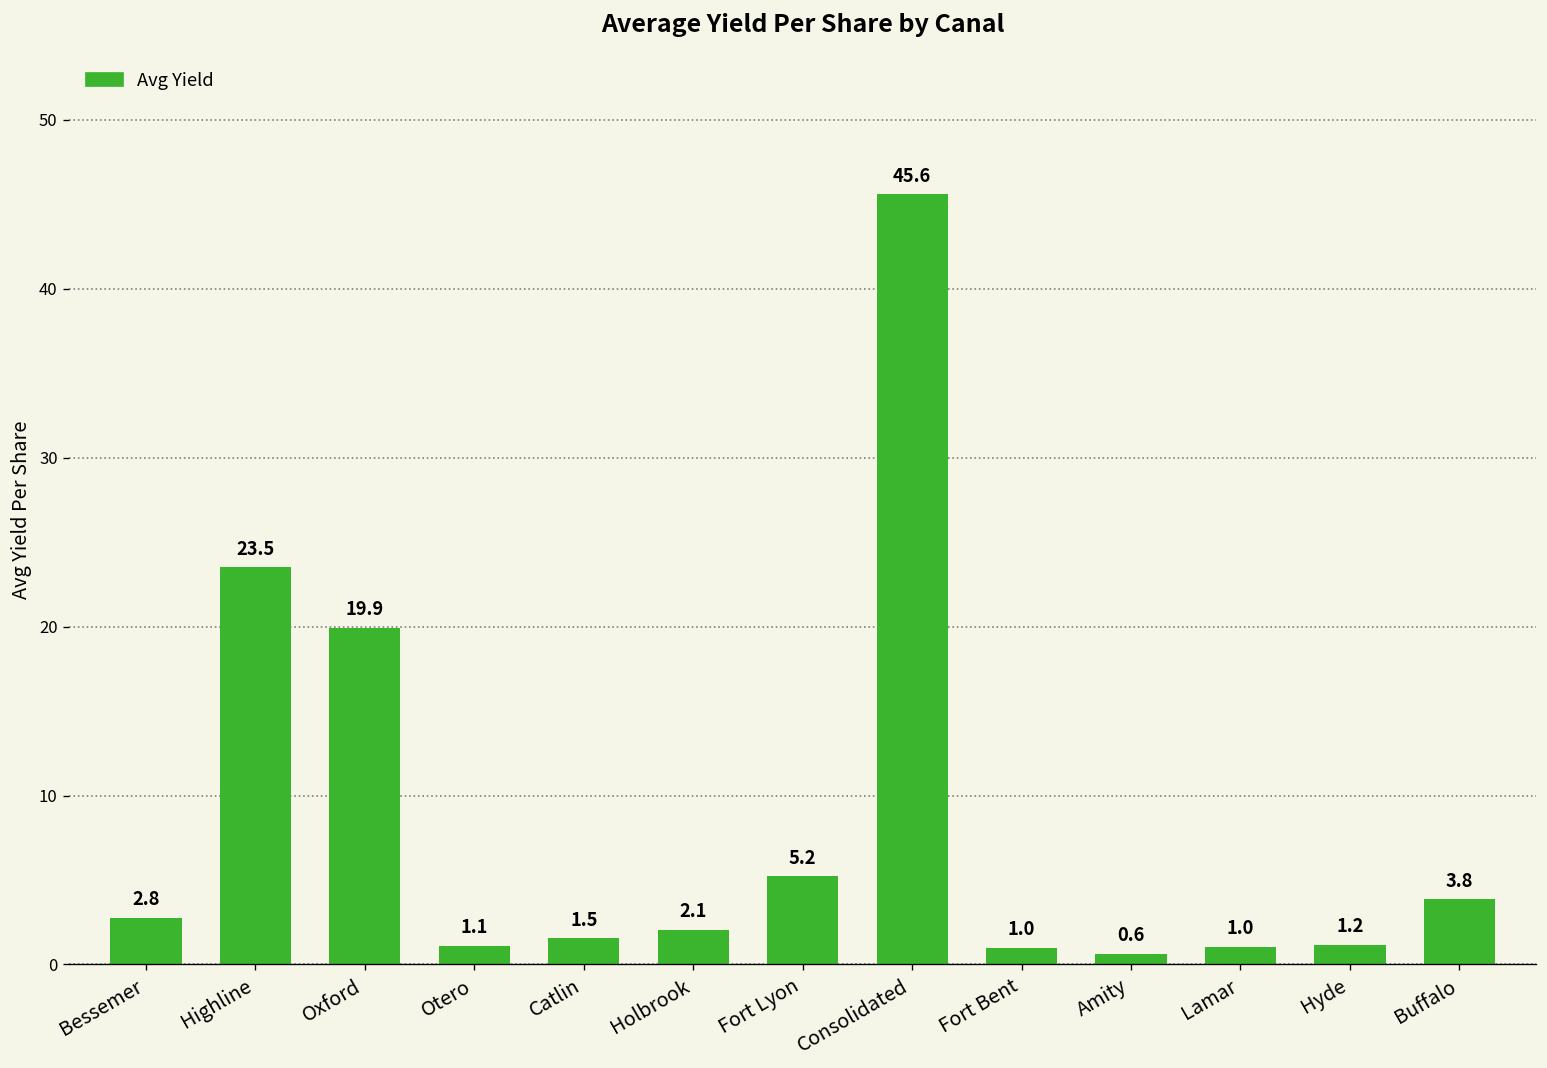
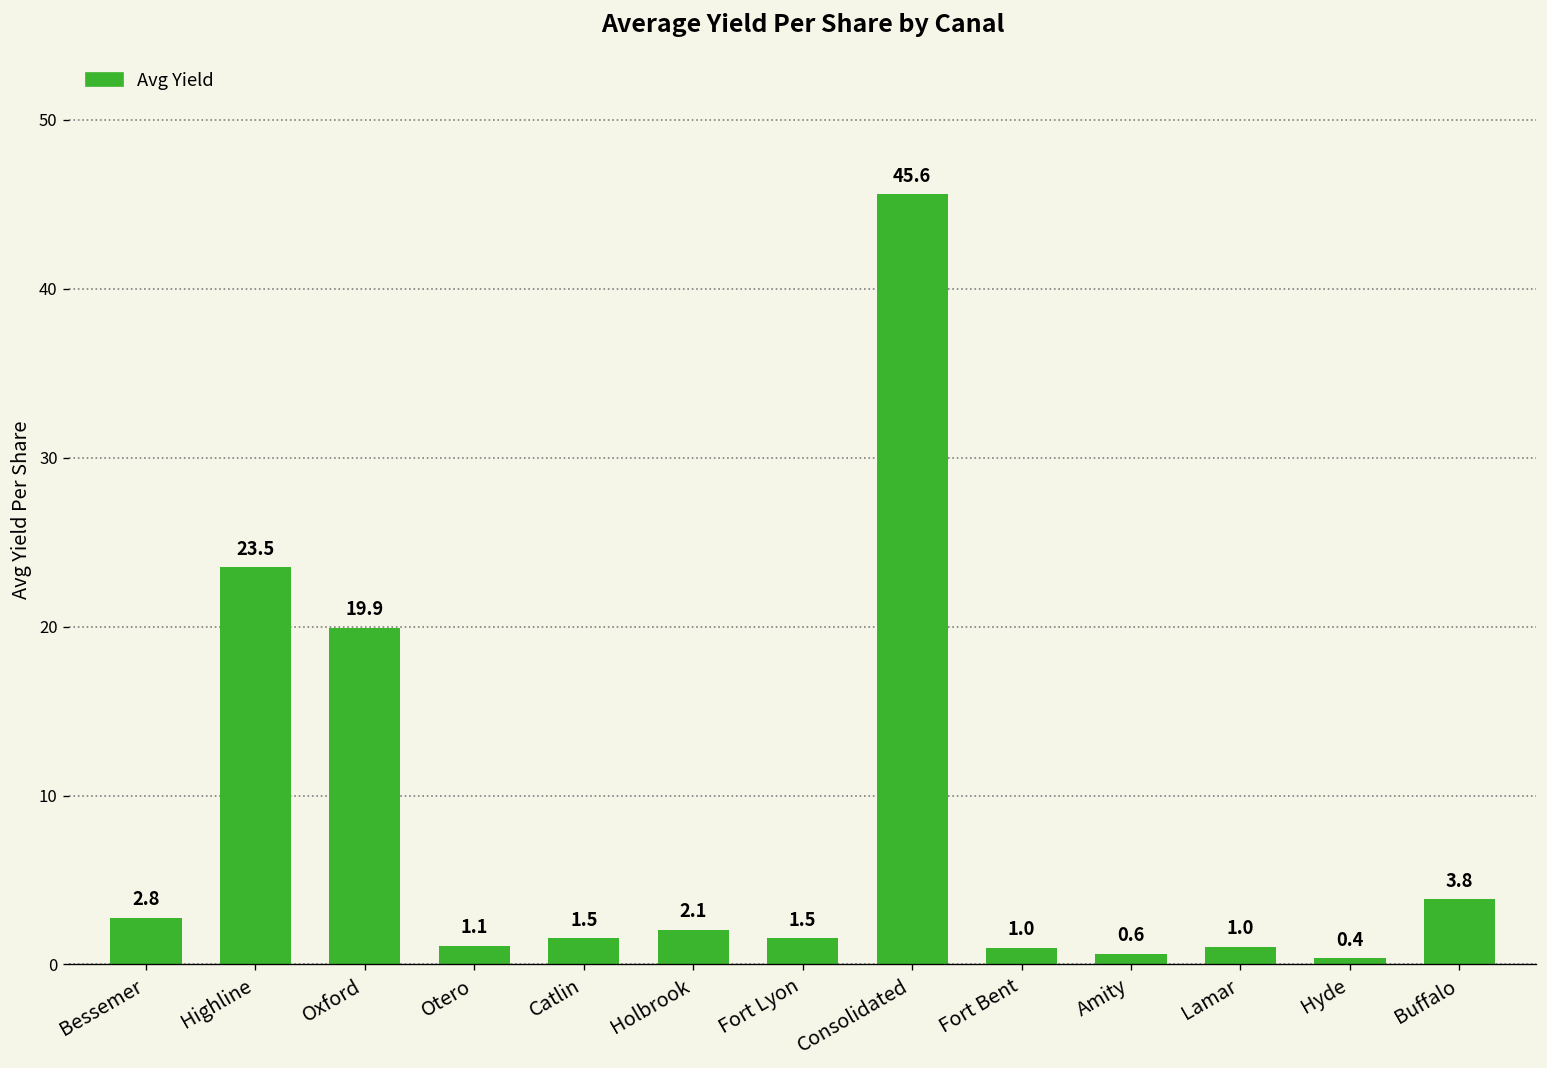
  {
    "Bessemer": 2.8,
    "Highline": 23.5,
    "Oxford": 19.9,
    "Otero": 1.1,
    "Catlin": 1.5,
    "Holbrook": 2.1,
-   "Fort Lyon": 5.2,
+   "Fort Lyon": 1.5,
    "Consolidated": 45.6,
    "Fort Bent": 1.0,
    "Amity": 0.6,
    "Lamar": 1.0,
-   "Hyde": 1.2,
+   "Hyde": 0.4,
    "Buffalo": 3.8
  }
